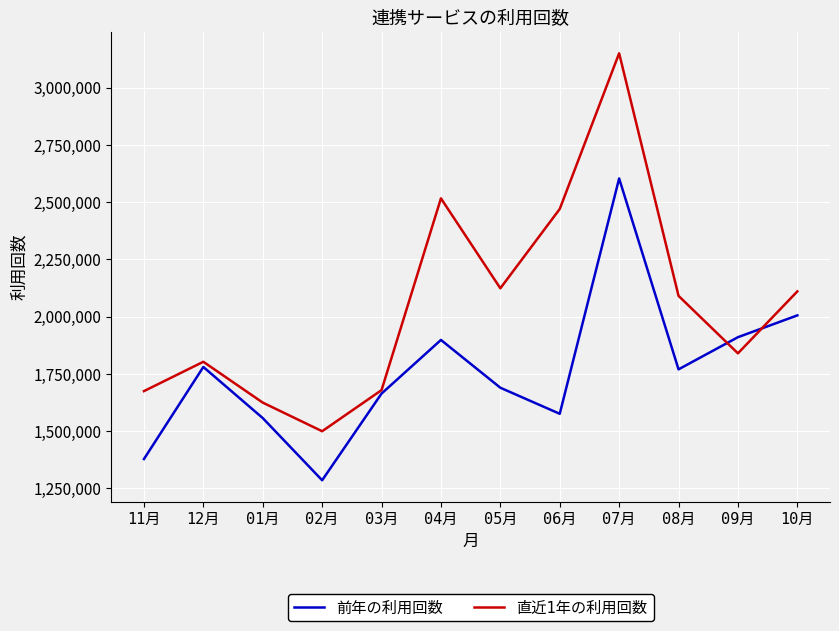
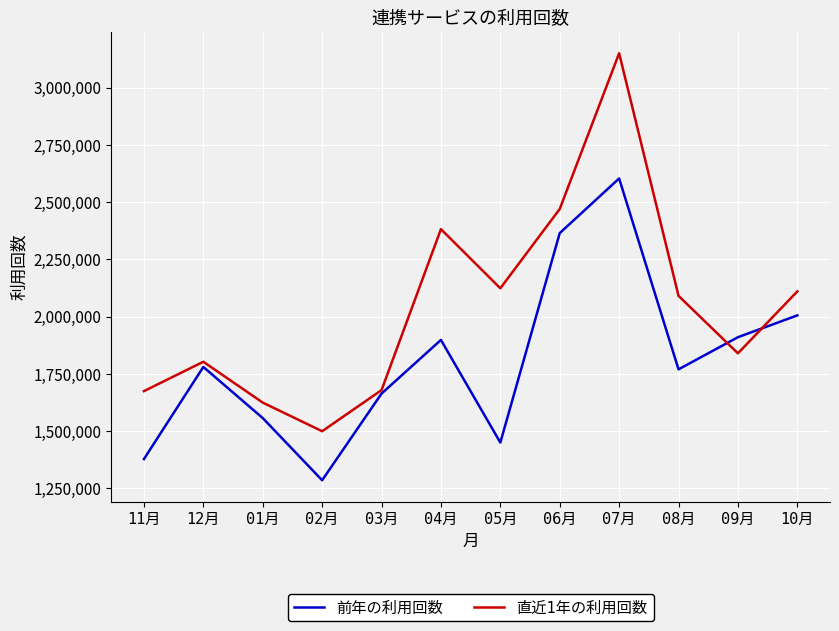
  {
    "前年の利用回数": {
      "11月": "1,380,000",
      "12月": "1,780,000",
      "01月": "1,560,000",
      "02月": "1,290,000",
      "03月": "1,660,000",
      "04月": "1,900,000",
-     "05月": "1,690,000",
-     "06月": "1,580,000",
+     "05月": "1,450,000",
+     "06月": "2,360,000",
      "07月": "2,600,000",
      "08月": "1,770,000",
      "09月": "1,910,000",
      "10月": "2,000,000"
    },
    "直近1年の利用回数": {
      "11月": "1,670,000",
      "12月": "1,800,000",
      "01月": "1,620,000",
      "02月": "1,500,000",
      "03月": "1,680,000",
-     "04月": "2,520,000",
+     "04月": "2,380,000",
      "05月": "2,120,000",
      "06月": "2,470,000",
      "07月": "3,150,000",
      "08月": "2,090,000",
      "09月": "1,840,000",
      "10月": "2,110,000"
    }
  }
